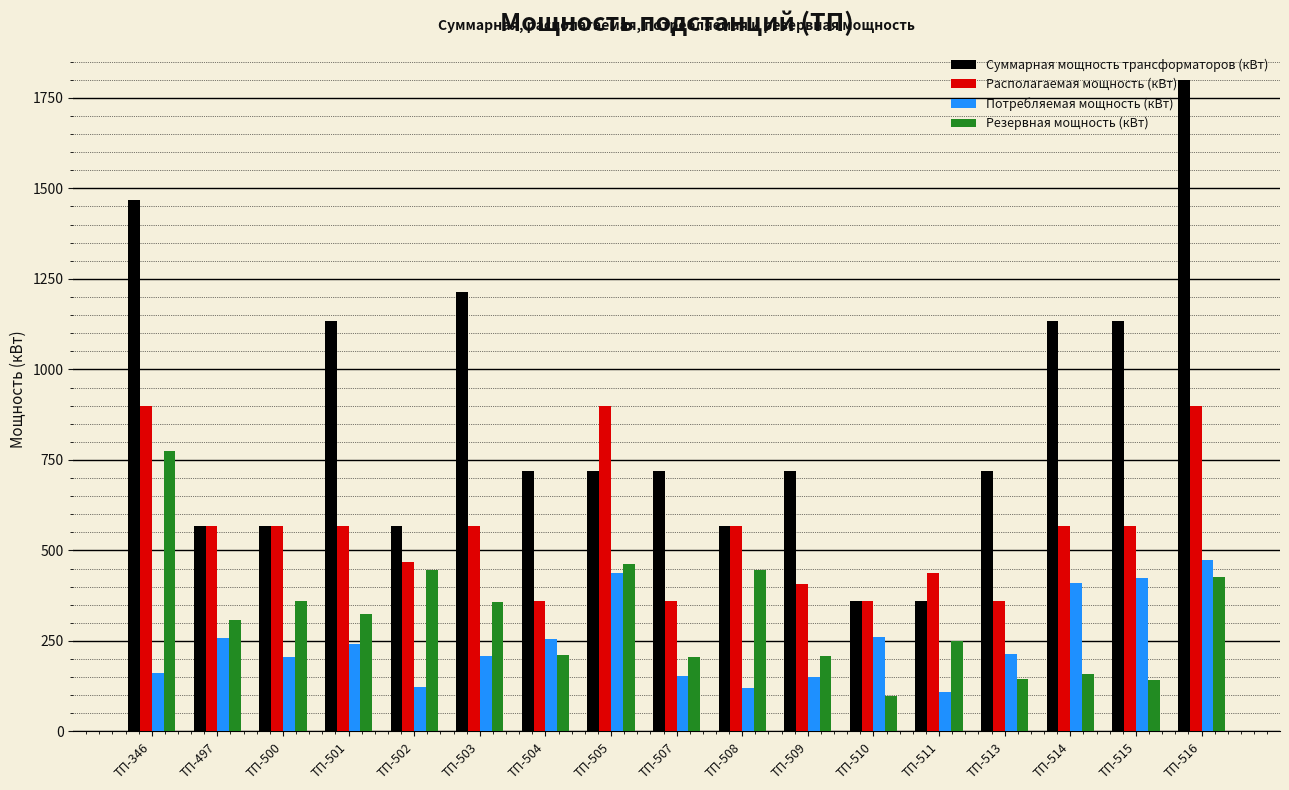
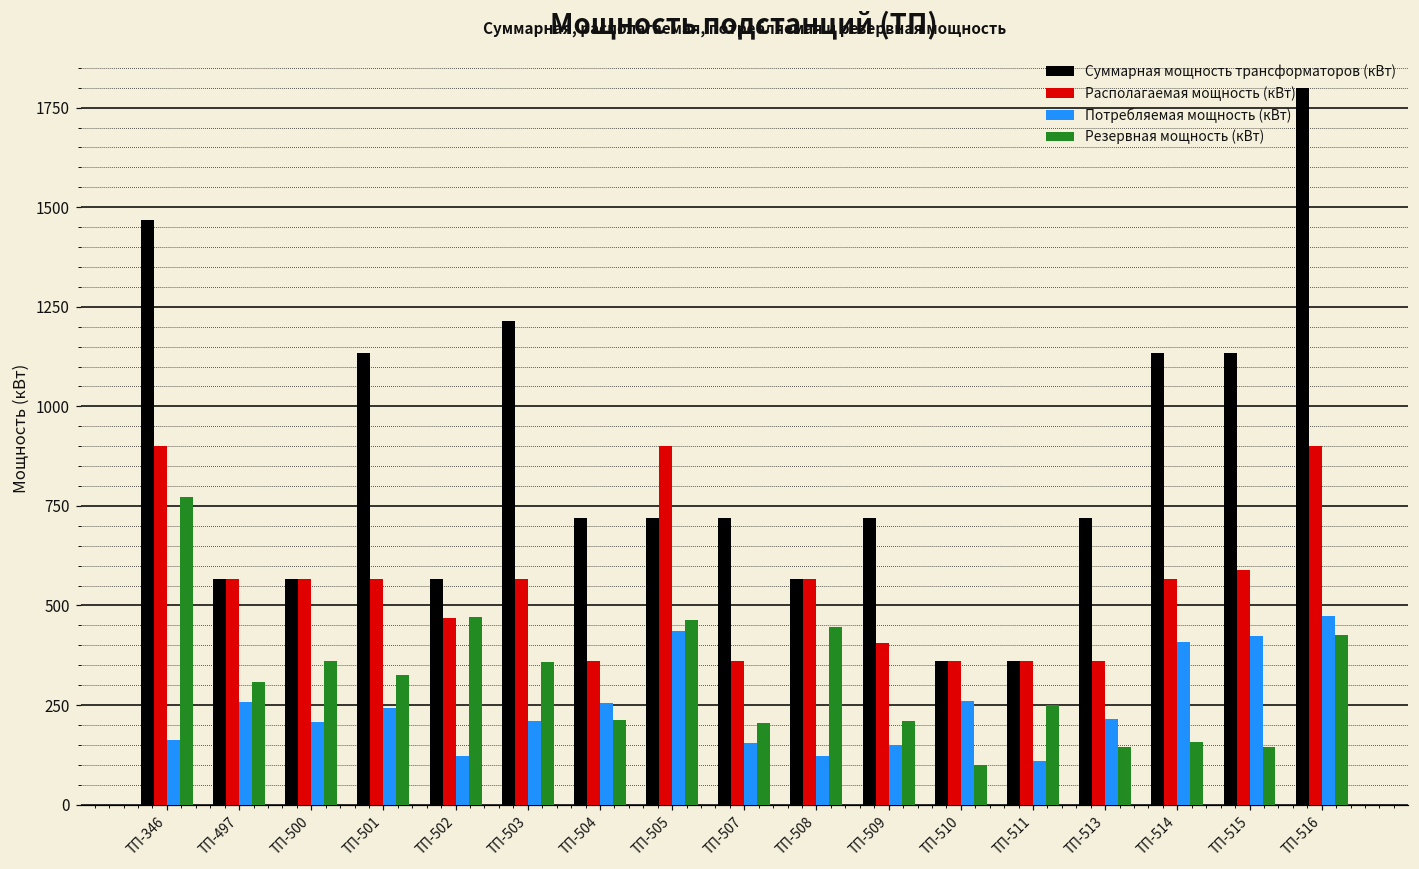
  {
    "Суммарная мощность трансформаторов (кВт)": {
      "ТП-346": 1470,
      "ТП-497": 570,
      "ТП-500": 570,
      "ТП-501": 1130,
      "ТП-502": 570,
      "ТП-503": 1210,
      "ТП-504": 720,
      "ТП-505": 720,
      "ТП-507": 720,
      "ТП-508": 570,
      "ТП-509": 720,
      "ТП-510": 360,
      "ТП-511": 360,
      "ТП-513": 720,
      "ТП-514": 1130,
      "ТП-515": 1130,
      "ТП-516": 1800
    },
    "Располагаемая мощность (кВт)": {
      "ТП-346": 900,
      "ТП-497": 570,
      "ТП-500": 570,
      "ТП-501": 570,
      "ТП-502": 470,
      "ТП-503": 570,
      "ТП-504": 360,
      "ТП-505": 900,
      "ТП-507": 360,
      "ТП-508": 570,
      "ТП-509": 410,
      "ТП-510": 360,
-     "ТП-511": 440,
+     "ТП-511": 360,
      "ТП-513": 360,
      "ТП-514": 570,
-     "ТП-515": 570,
+     "ТП-515": 590,
      "ТП-516": 900
    },
    "Потребляемая мощность (кВт)": {
      "ТП-346": 160,
      "ТП-497": 260,
      "ТП-500": 210,
      "ТП-501": 240,
      "ТП-502": 120,
      "ТП-503": 210,
      "ТП-504": 260,
      "ТП-505": 440,
      "ТП-507": 150,
      "ТП-508": 120,
      "ТП-509": 150,
      "ТП-510": 260,
      "ТП-511": 110,
      "ТП-513": 220,
      "ТП-514": 410,
      "ТП-515": 420,
      "ТП-516": 470
    },
    "Резервная мощность (кВт)": {
      "ТП-346": 770,
      "ТП-497": 310,
      "ТП-500": 360,
      "ТП-501": 330,
-     "ТП-502": 440,
+     "ТП-502": 470,
      "ТП-503": 360,
      "ТП-504": 210,
      "ТП-505": 460,
      "ТП-507": 210,
      "ТП-508": 450,
      "ТП-509": 210,
      "ТП-510": 100,
      "ТП-511": 250,
      "ТП-513": 150,
      "ТП-514": 160,
      "ТП-515": 140,
      "ТП-516": 430
    }
  }
